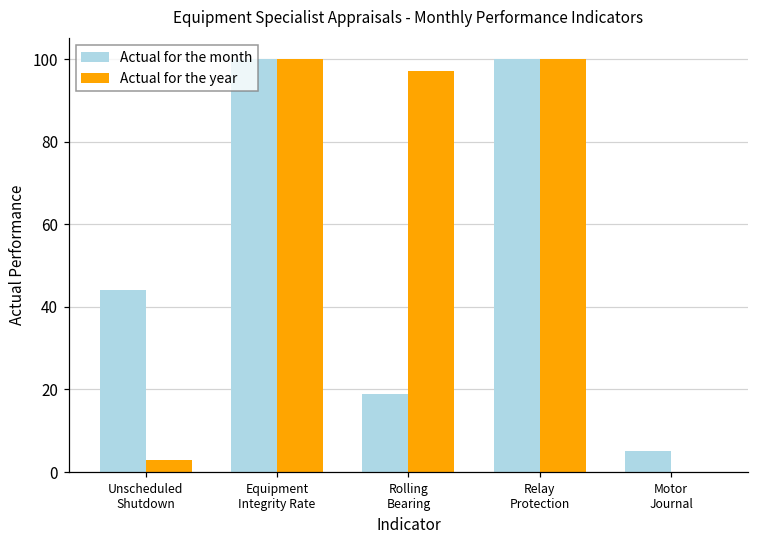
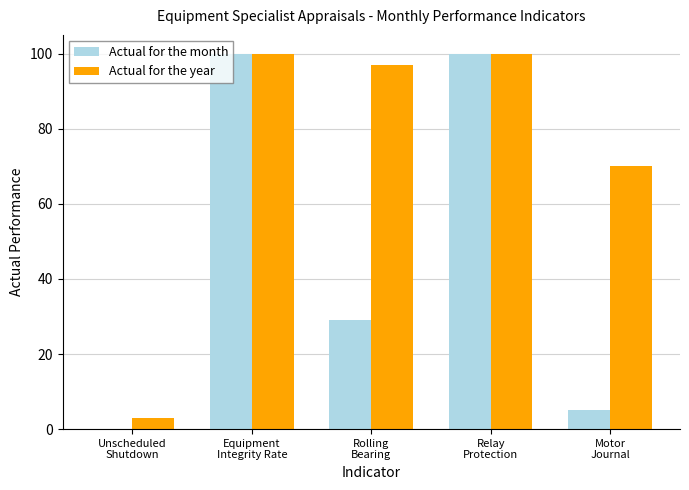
  {
    "Actual for the month": {
-     "Unscheduled Shutdown": 44,
-     "Rolling Bearing": 19,
+     "Unscheduled Shutdown": 0,
+     "Rolling Bearing": 29,
      "Relay Protection": 100,
      "Motor Journal": 5
    },
    "Actual for the year": {
      "Unscheduled Shutdown": 3,
      "Equipment Integrity Rate": 100,
      "Rolling Bearing": 97,
      "Relay Protection": 100,
-     "Motor Journal": 0
+     "Motor Journal": 70
    }
  }
